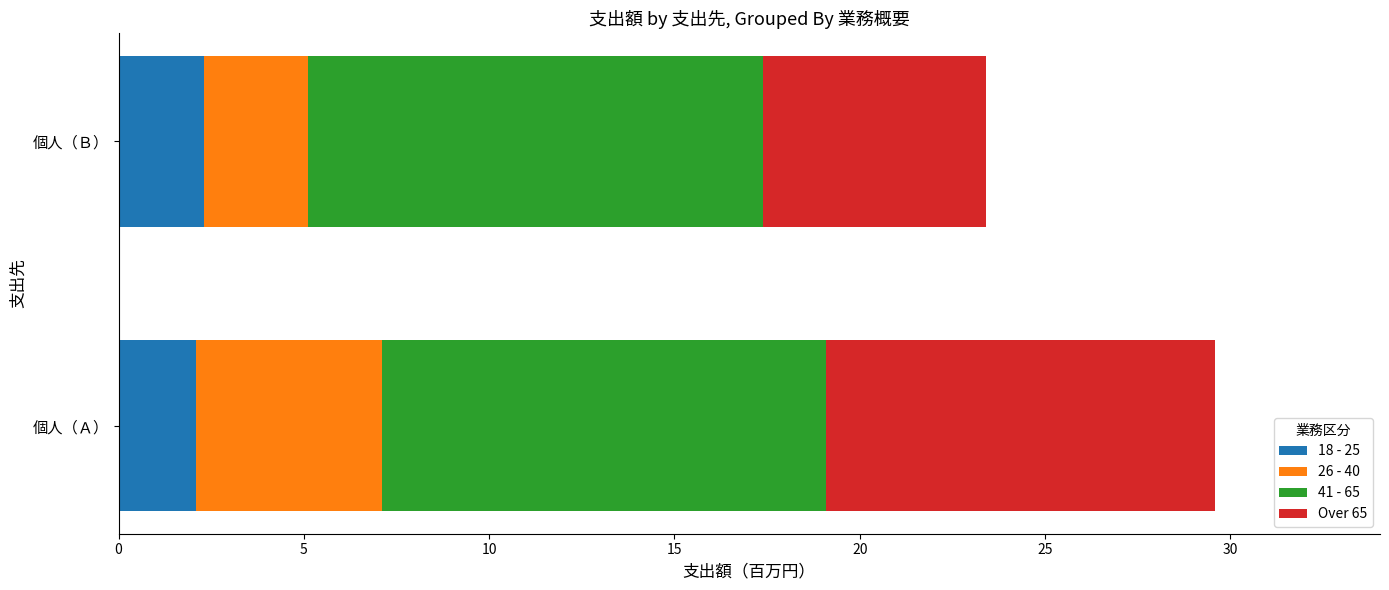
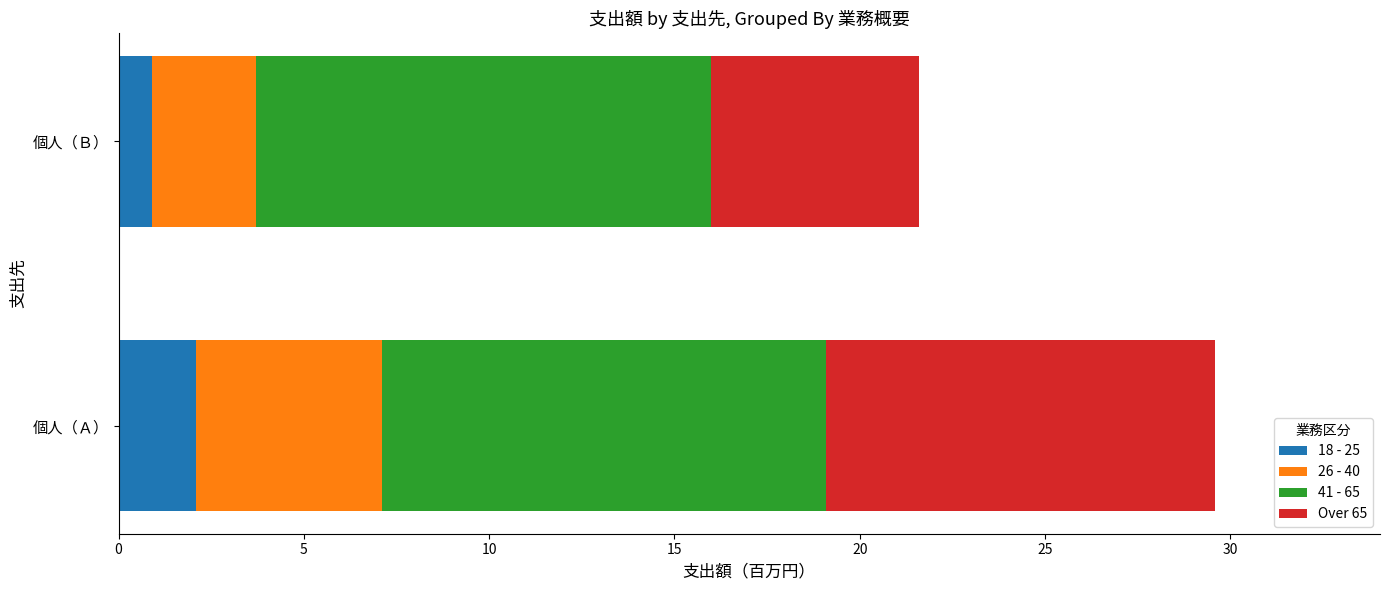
  {
    "18 - 25": {
-     "個人（Ｂ）": 2.3,
+     "個人（Ｂ）": 0.9,
      "個人（Ａ）": 2.1
    },
    "26 - 40": {
      "個人（Ｂ）": 2.8,
      "個人（Ａ）": 5.0
    },
    "41 - 65": {
      "個人（Ｂ）": 12.3,
      "個人（Ａ）": 12.0
    },
    "Over 65": {
-     "個人（Ｂ）": 6.0,
+     "個人（Ｂ）": 5.6,
      "個人（Ａ）": 10.5
    }
  }
